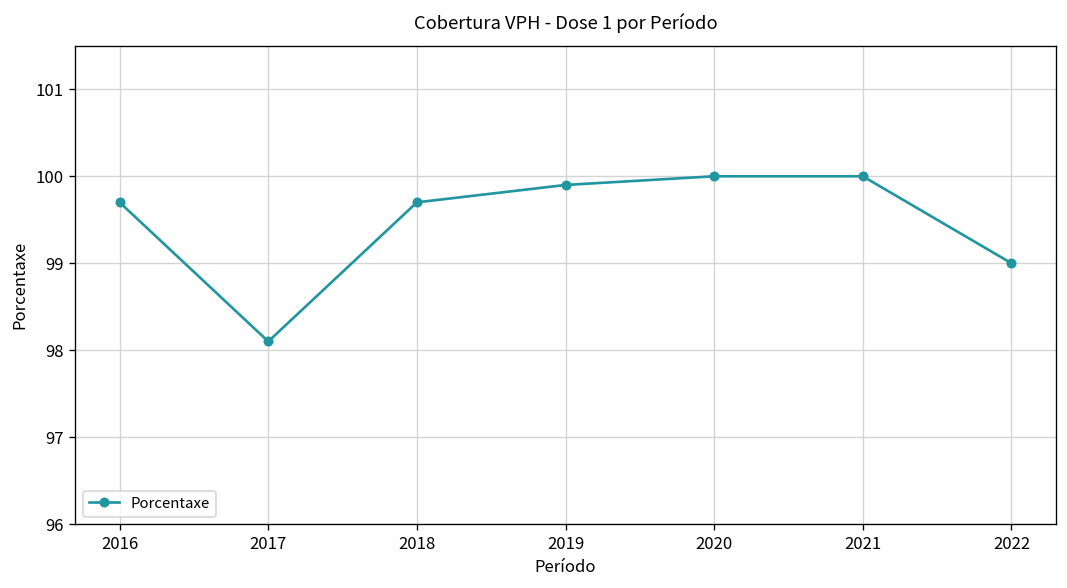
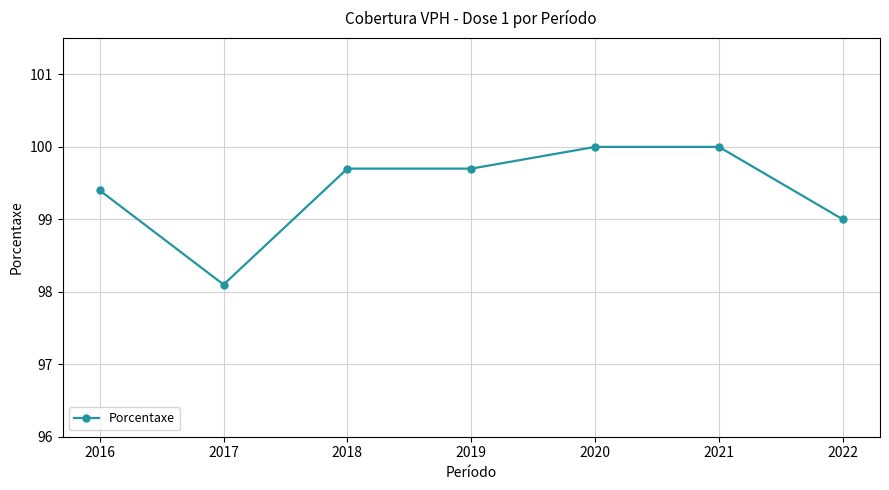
  {
-   "2016": 99.7,
+   "2016": 99.4,
    "2017": 98.1,
    "2018": 99.7,
-   "2019": 99.9,
+   "2019": 99.7,
    "2020": 100.0,
    "2021": 100.0,
    "2022": 99.0
  }
